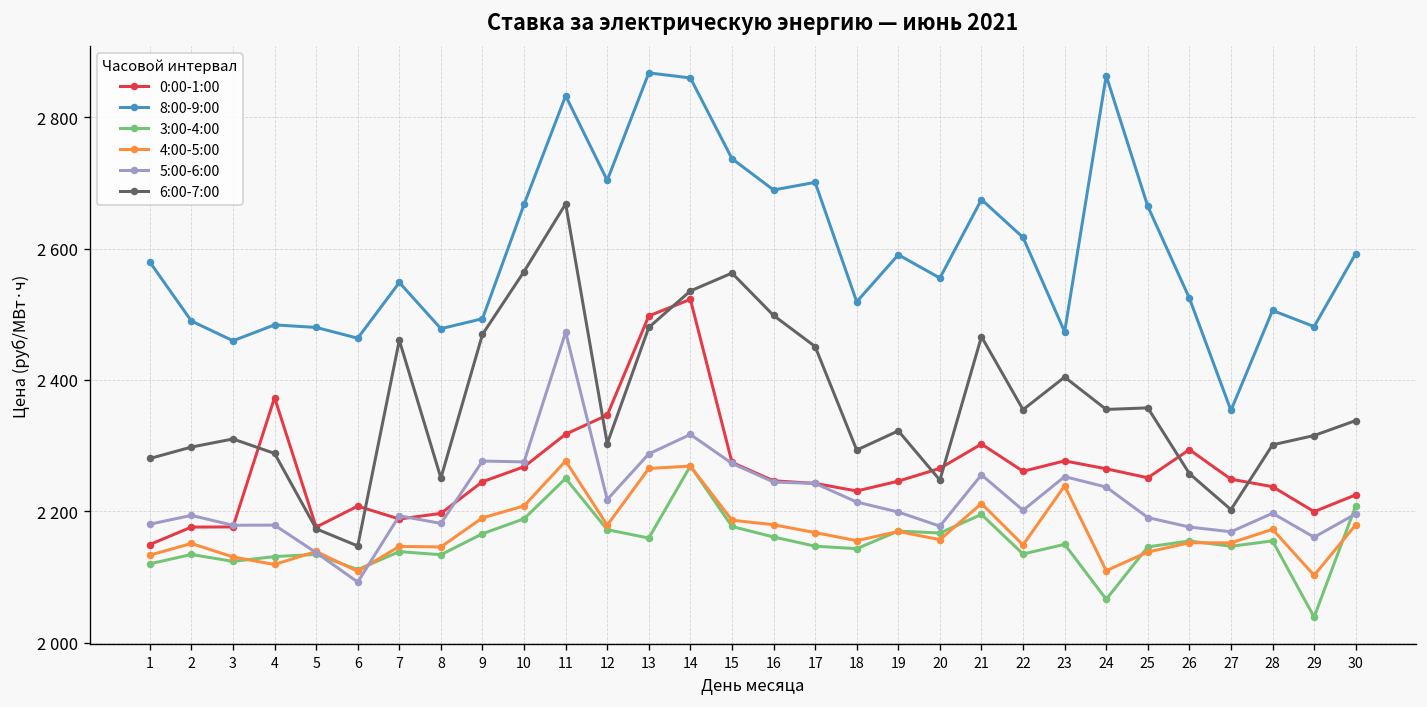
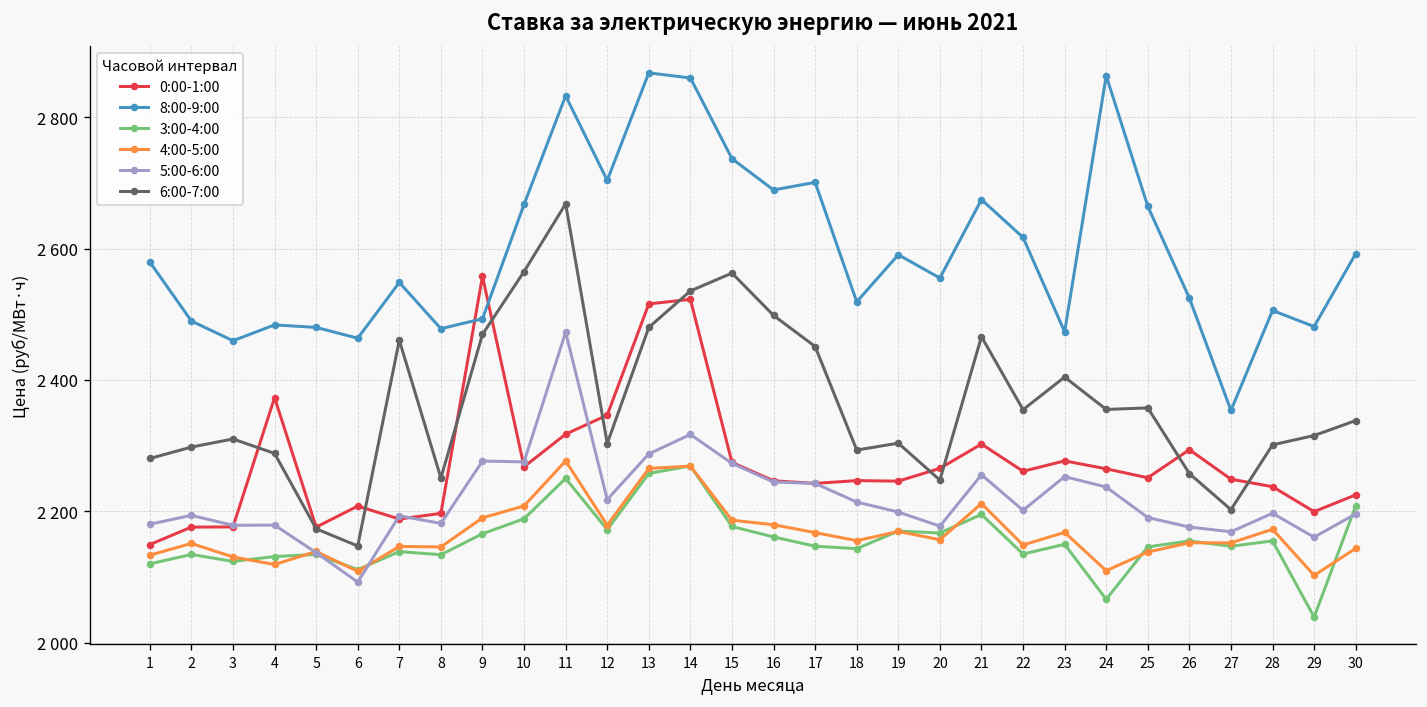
  {
    "0:00-1:00": {
      "1": 2150,
      "2": 2180,
      "4": 2370,
      "6": 2210,
      "7": 2190,
      "8": 2200,
-     "9": 2250,
+     "9": 2560,
      "10": 2270,
      "11": 2320,
      "12": 2350,
-     "13": 2500,
+     "13": 2520,
      "14": 2520,
-     "18": 2230,
+     "18": 2250,
      "19": 2250,
      "20": 2270,
      "21": 2300,
      "22": 2260,
      "23": 2280,
      "24": 2260,
      "25": 2250,
      "26": 2290,
      "27": 2250,
      "28": 2240,
      "29": 2200,
      "30": 2230
    },
    "8:00-9:00": {
      "1": 2580,
      "2": 2490,
      "3": 2460,
      "4": 2480,
      "5": 2480,
      "6": 2460,
      "7": 2550,
      "8": 2480,
      "9": 2490,
      "10": 2670,
      "11": 2830,
      "12": 2700,
      "13": 2870,
      "14": 2860,
      "15": 2740,
      "16": 2690,
      "17": 2700,
      "18": 2520,
      "19": 2590,
      "20": 2560,
      "21": 2670,
      "22": 2620,
      "23": 2470,
      "24": 2860,
      "25": 2660,
      "26": 2520,
      "27": 2350,
      "28": 2510,
      "29": 2480,
      "30": 2590
    },
    "3:00-4:00": {
      "1": 2120,
      "2": 2130,
      "3": 2120,
      "4": 2130,
      "7": 2140,
      "8": 2130,
      "9": 2170,
      "10": 2190,
      "11": 2250,
      "12": 2170,
-     "13": 2160,
+     "13": 2260,
      "15": 2180,
      "16": 2160,
      "17": 2150,
      "18": 2140,
      "20": 2170,
      "21": 2200,
      "22": 2140,
      "23": 2150,
      "24": 2070,
      "25": 2150,
      "27": 2150,
      "28": 2150,
      "29": 2040,
      "30": 2210
    },
    "4:00-5:00": {
      "1": 2130,
      "2": 2150,
      "3": 2130,
      "4": 2120,
      "7": 2150,
      "8": 2150,
      "9": 2190,
      "10": 2210,
      "11": 2280,
      "12": 2180,
      "13": 2270,
      "15": 2190,
      "16": 2180,
      "17": 2170,
      "18": 2160,
      "20": 2160,
      "21": 2210,
      "22": 2150,
-     "23": 2240,
+     "23": 2170,
      "24": 2110,
      "25": 2140,
      "27": 2150,
      "28": 2170,
      "29": 2100,
-     "30": 2180
+     "30": 2140
    },
    "5:00-6:00": {
      "1": 2180,
      "2": 2190,
      "4": 2180,
      "6": 2090,
      "7": 2190,
      "8": 2180,
      "9": 2280,
      "10": 2280,
      "11": 2470,
      "12": 2220,
      "13": 2290,
      "14": 2320,
      "18": 2210,
      "19": 2200,
      "20": 2180,
      "21": 2260,
      "22": 2200,
      "23": 2250,
      "24": 2240,
      "25": 2190,
      "26": 2180,
      "27": 2170,
      "28": 2200,
      "29": 2160,
      "30": 2200
    },
    "6:00-7:00": {
      "1": 2280,
      "2": 2300,
      "3": 2310,
      "4": 2290,
      "6": 2150,
      "7": 2460,
      "8": 2250,
      "9": 2470,
      "10": 2560,
      "11": 2670,
      "12": 2300,
      "13": 2480,
      "14": 2540,
      "15": 2560,
      "16": 2500,
      "17": 2450,
      "18": 2290,
-     "19": 2320,
+     "19": 2300,
      "20": 2250,
      "21": 2470,
      "22": 2350,
      "23": 2400,
      "24": 2360,
      "25": 2360,
      "26": 2260,
      "27": 2200,
      "28": 2300,
      "29": 2320,
      "30": 2340
    }
  }
